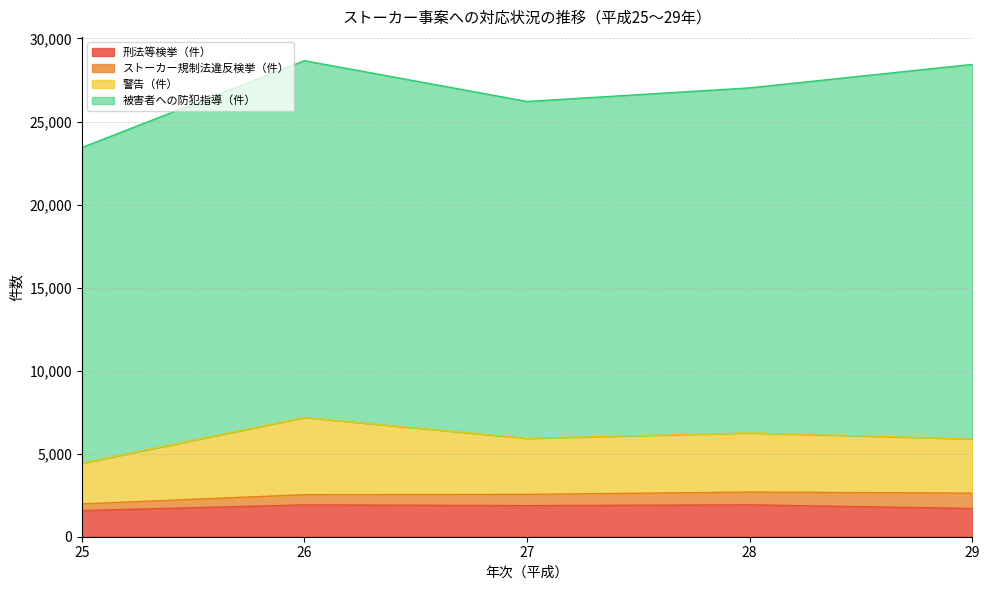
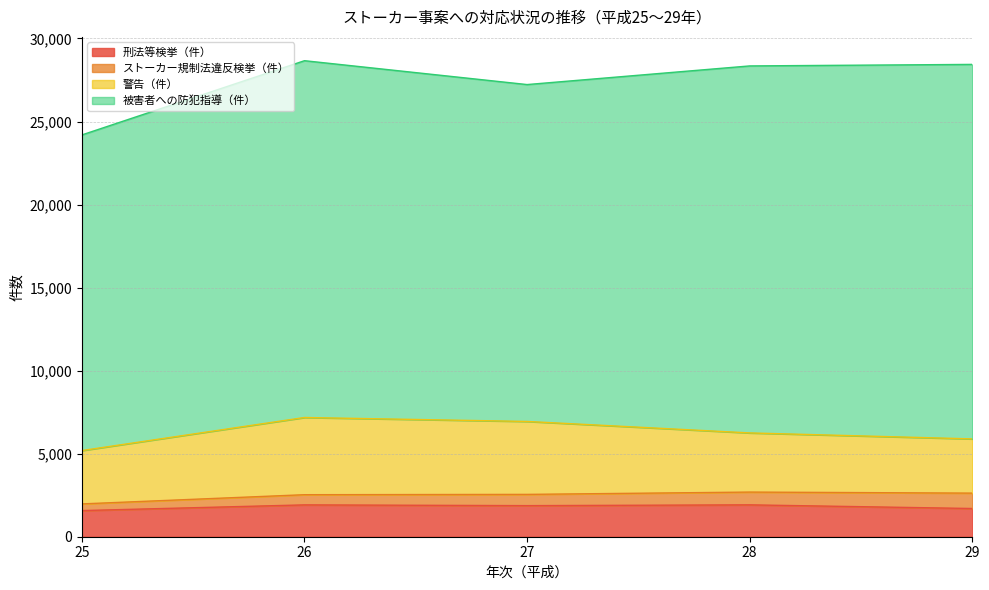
  {
    "警告（件）": {
-     "25": "2,500",
+     "25": "3,200",
      "26": "4,600",
-     "27": "3,400",
+     "27": "4,400",
      "28": "3,600",
      "29": "3,300"
    },
    "被害者への防犯指導（件）": {
      "25": "19,000",
      "26": "21,500",
      "27": "20,300",
-     "28": "20,800",
+     "28": "22,100",
      "29": "22,500"
    }
  }
